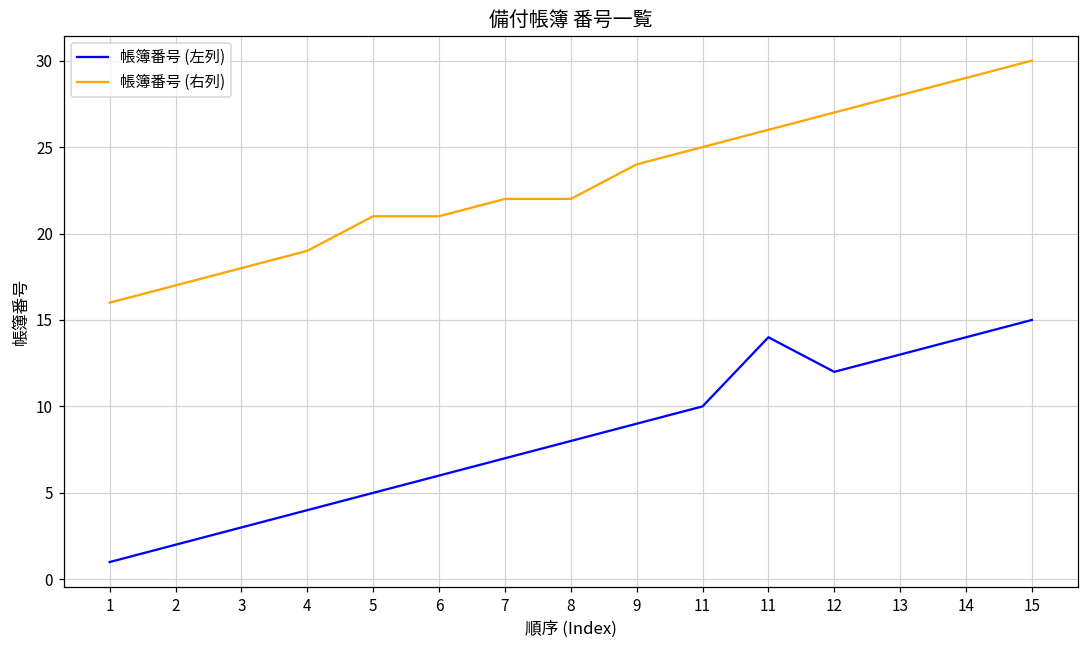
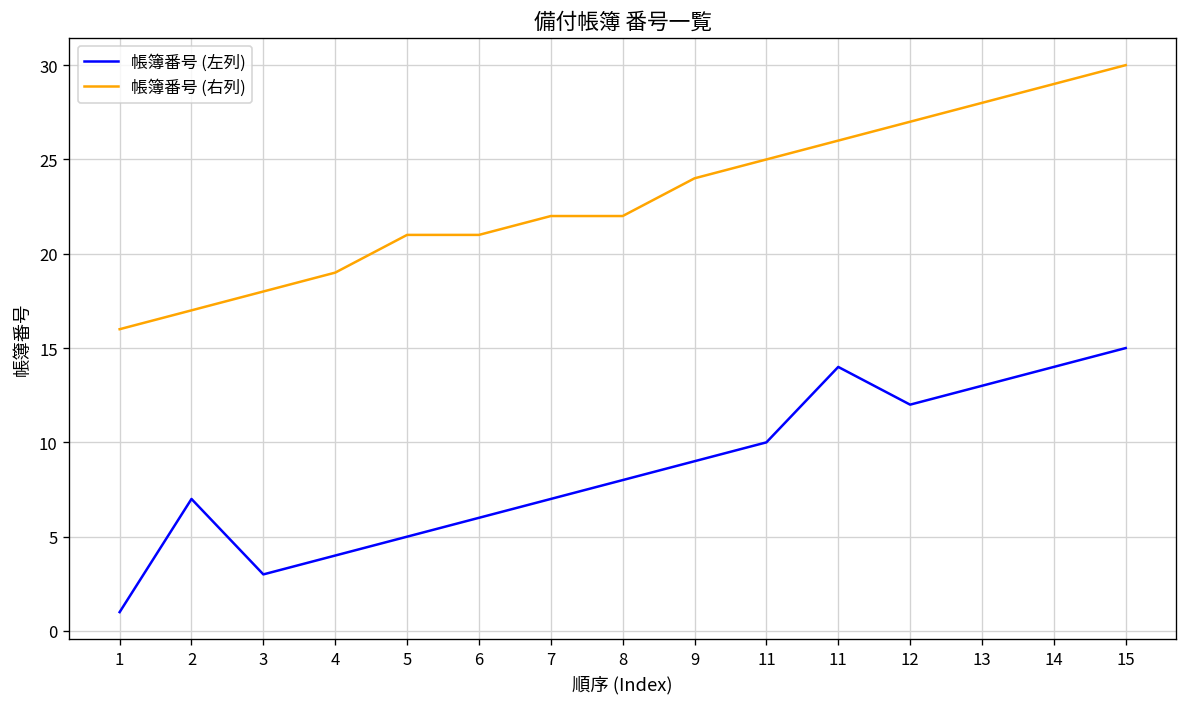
  {
    "帳簿番号 (左列)": {
      "1": 1,
-     "2": 2,
+     "2": 7,
      "3": 3,
      "4": 4,
      "5": 5,
      "6": 6,
      "7": 7,
      "8": 8,
      "9": 9,
      "12": 12,
      "13": 13,
      "14": 14,
      "15": 15
    },
    "帳簿番号 (右列)": {
      "1": 16,
      "2": 17,
      "3": 18,
      "4": 19,
      "5": 21,
      "6": 21,
      "7": 22,
      "8": 22,
      "9": 24,
      "12": 27,
      "13": 28,
      "14": 29,
      "15": 30
    }
  }
